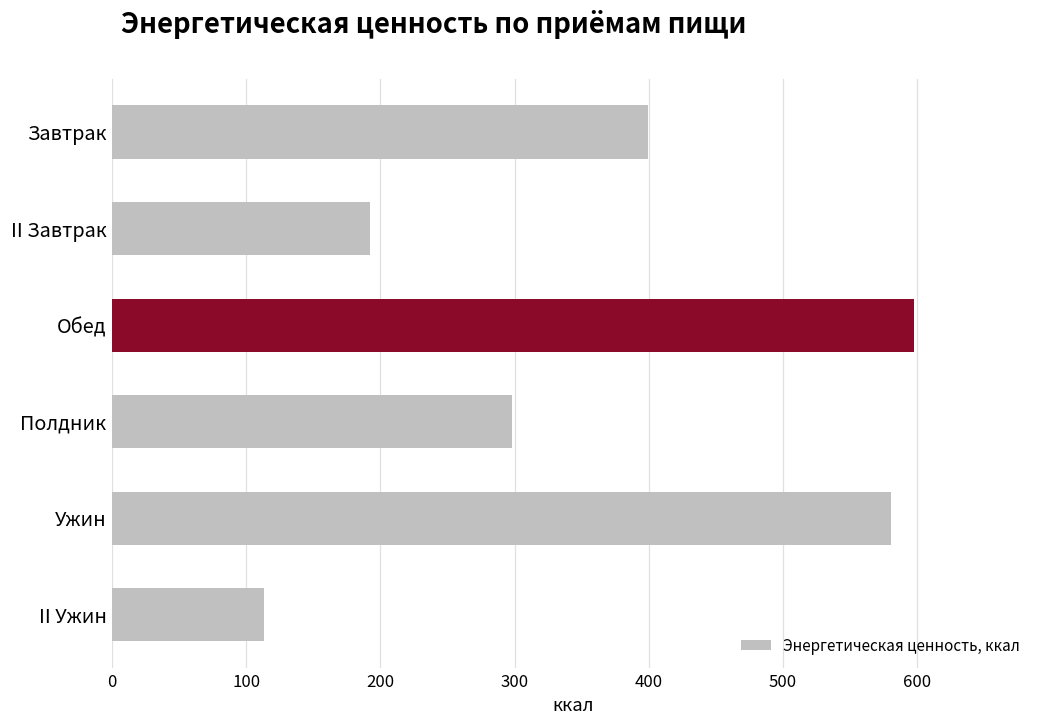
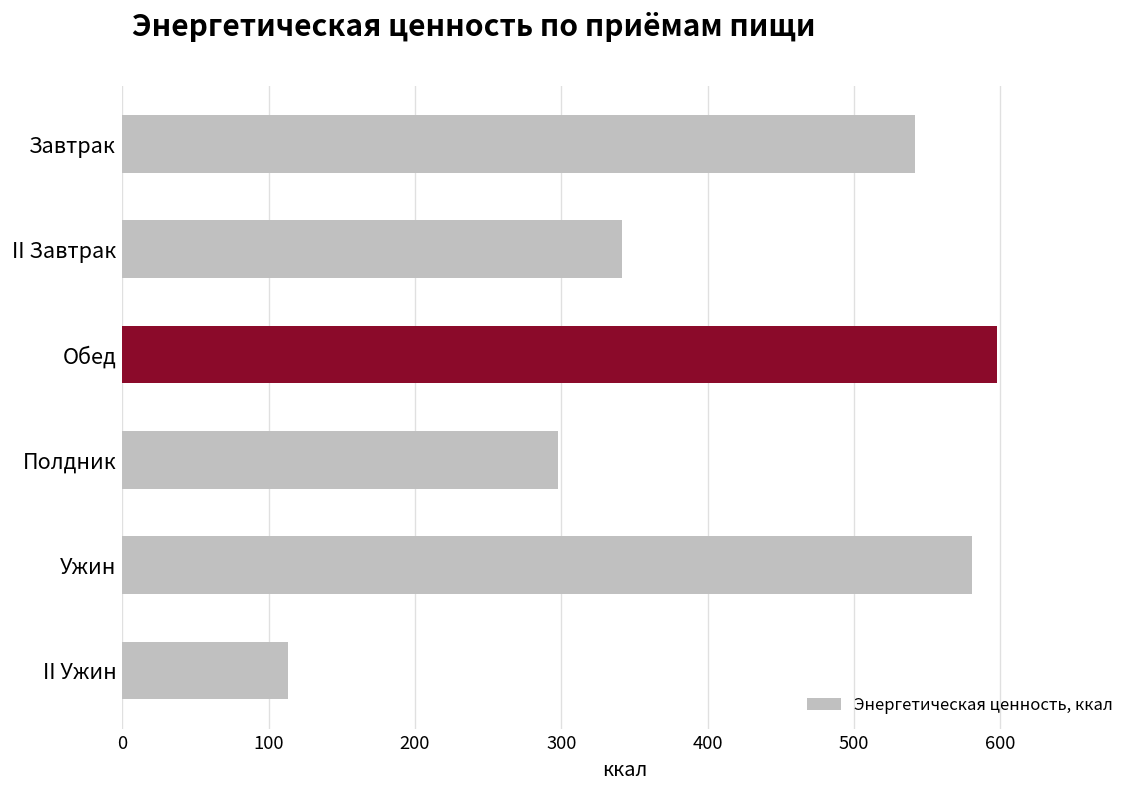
  {
-   "Завтрак": 400,
-   "II Завтрак": 192,
+   "Завтрак": 542,
+   "II Завтрак": 341,
    "Обед": 598,
    "Полдник": 298,
    "Ужин": 581,
    "II Ужин": 114
  }
